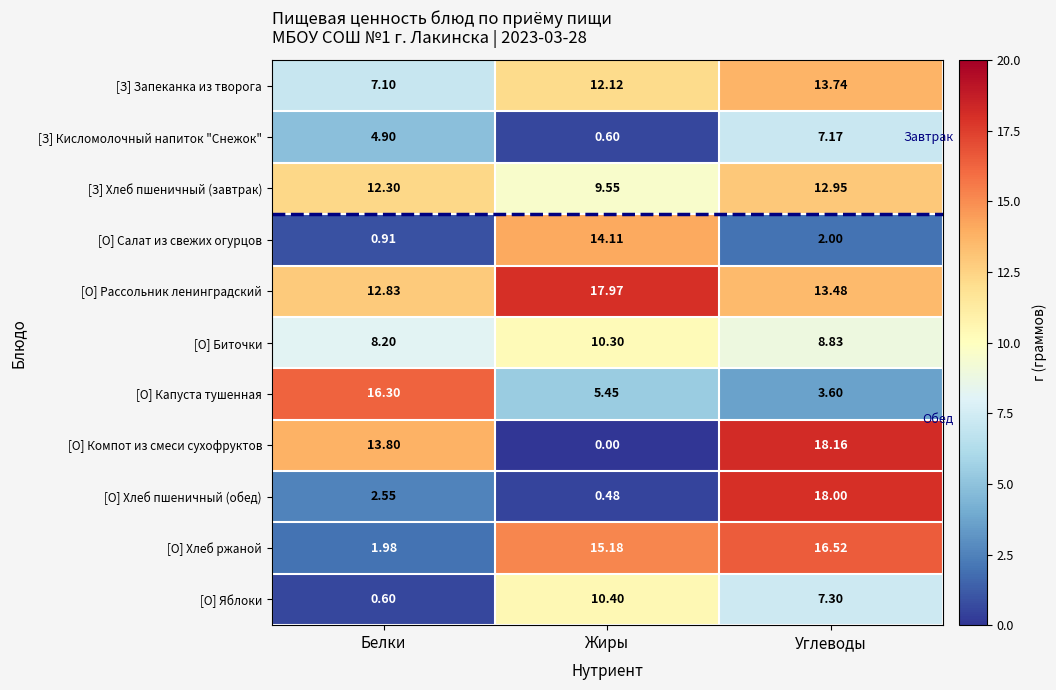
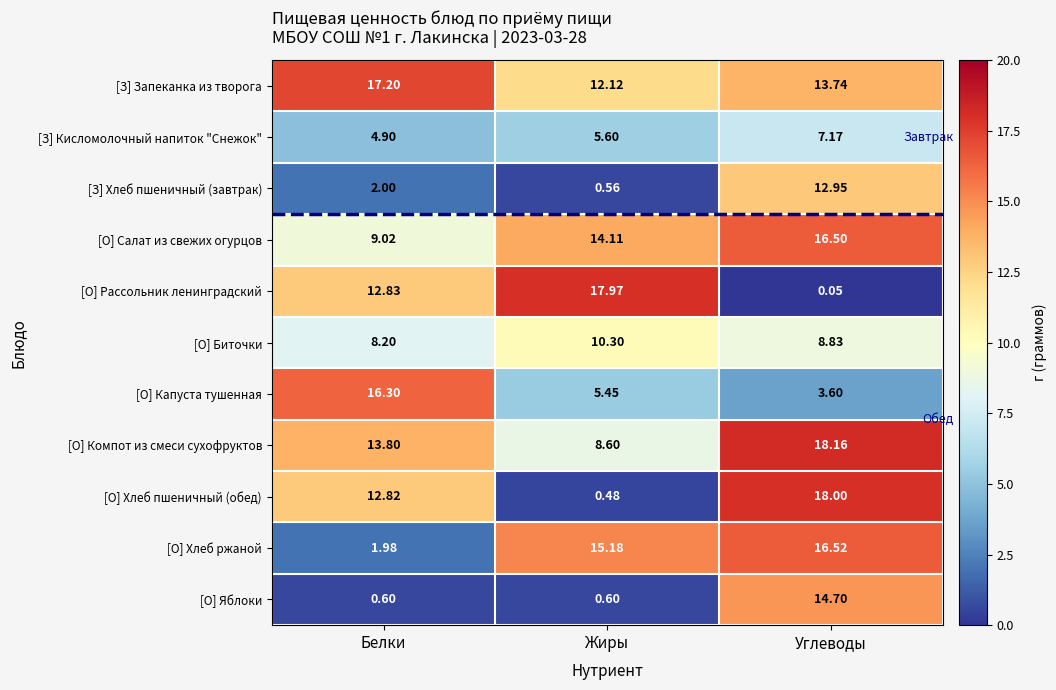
  {
    "[З] Запеканка из творога": {
-     "Белки": 7.10,
+     "Белки": 17.20,
      "Жиры": 12.12,
      "Углеводы": 13.74
    },
    "[З] Кисломолочный напиток \"Снежок\"": {
      "Белки": 4.90,
-     "Жиры": 0.60
+     "Жиры": 5.60
    },
    "[З] Хлеб пшеничный (завтрак)": {
-     "Белки": 12.30,
-     "Жиры": 9.55,
+     "Белки": 2.00,
+     "Жиры": 0.56,
      "Углеводы": 12.95
    },
    "[О] Салат из свежих огурцов": {
-     "Белки": 0.91,
+     "Белки": 9.02,
      "Жиры": 14.11,
-     "Углеводы": 2.00
+     "Углеводы": 16.50
    },
    "[О] Рассольник ленинградский": {
      "Белки": 12.83,
      "Жиры": 17.97,
-     "Углеводы": 13.48
+     "Углеводы": 0.05
    },
    "[О] Биточки": {
      "Белки": 8.20,
      "Жиры": 10.30,
      "Углеводы": 8.83
    },
    "[О] Капуста тушенная": {
      "Белки": 16.30,
      "Жиры": 5.45
    },
    "[О] Компот из смеси сухофруктов": {
      "Белки": 13.80,
-     "Жиры": 0.00
+     "Жиры": 8.60
    },
    "[О] Хлеб пшеничный (обед)": {
-     "Белки": 2.55,
+     "Белки": 12.82,
      "Жиры": 0.48,
      "Углеводы": 18.00
    },
    "[О] Хлеб ржаной": {
      "Белки": 1.98,
      "Жиры": 15.18,
      "Углеводы": 16.52
    },
    "[О] Яблоки": {
      "Белки": 0.60,
-     "Жиры": 10.40,
-     "Углеводы": 7.30
+     "Жиры": 0.60,
+     "Углеводы": 14.70
    }
  }
